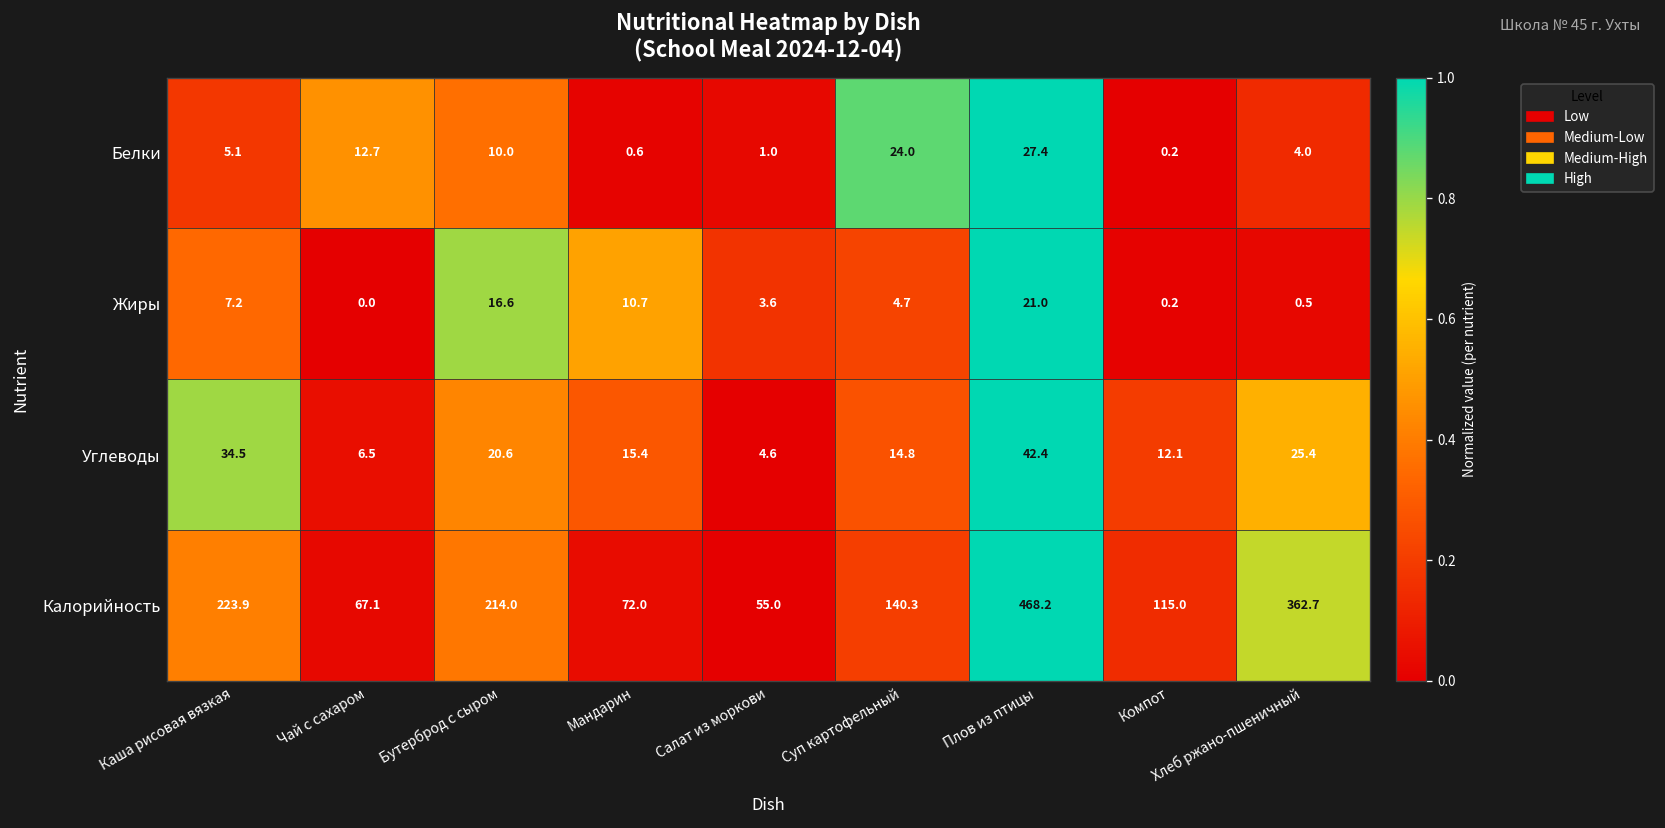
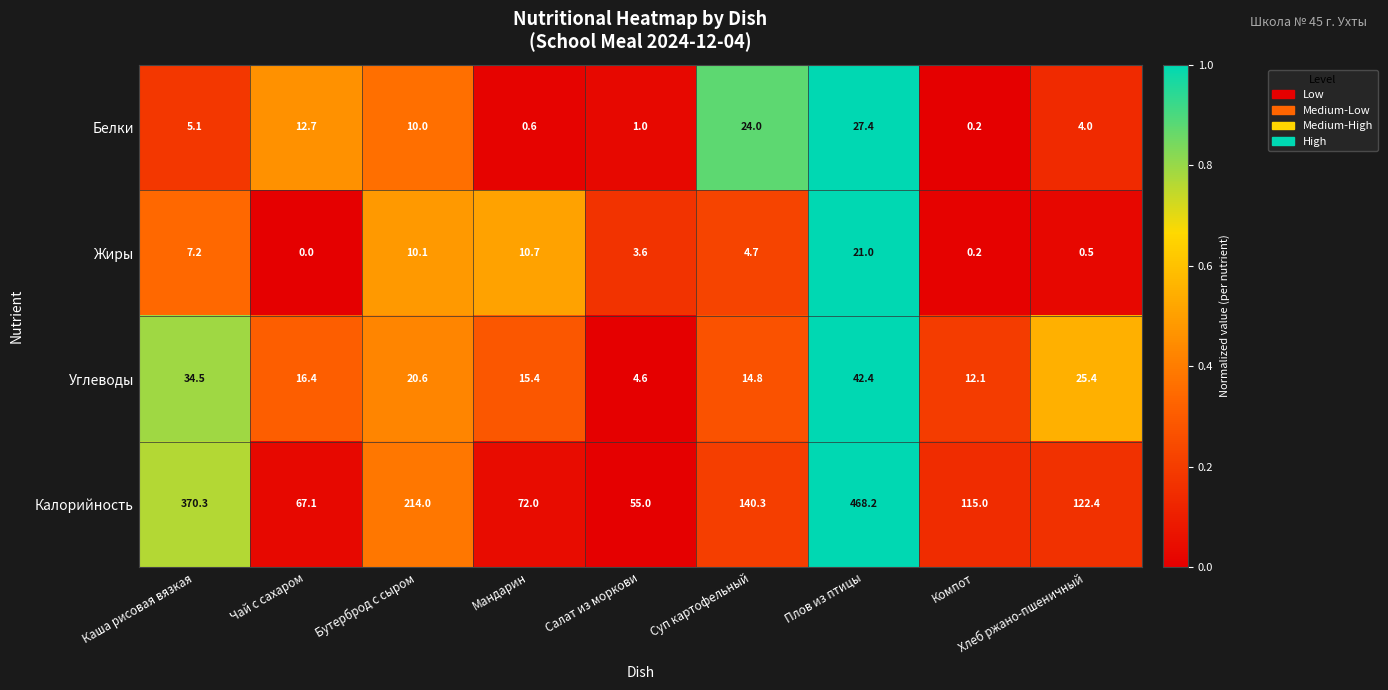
  {
    "Белки": {
      "Каша рисовая вязкая": 5.1,
      "Чай с сахаром": 12.7,
      "Бутерброд с сыром": 10.0,
      "Мандарин": 0.6,
      "Салат из моркови": 1.0,
      "Суп картофельный": 24.0,
      "Плов из птицы": 27.4,
      "Компот": 0.2,
      "Хлеб ржано-пшеничный": 4.0
    },
    "Жиры": {
      "Каша рисовая вязкая": 7.2,
      "Чай с сахаром": 0.0,
-     "Бутерброд с сыром": 16.6,
+     "Бутерброд с сыром": 10.1,
      "Мандарин": 10.7,
      "Салат из моркови": 3.6,
      "Суп картофельный": 4.7,
      "Плов из птицы": 21.0,
      "Компот": 0.2,
      "Хлеб ржано-пшеничный": 0.5
    },
    "Углеводы": {
      "Каша рисовая вязкая": 34.5,
-     "Чай с сахаром": 6.5,
+     "Чай с сахаром": 16.4,
      "Бутерброд с сыром": 20.6,
      "Мандарин": 15.4,
      "Салат из моркови": 4.6,
      "Суп картофельный": 14.8,
      "Плов из птицы": 42.4,
      "Компот": 12.1,
      "Хлеб ржано-пшеничный": 25.4
    },
    "Калорийность": {
-     "Каша рисовая вязкая": 223.9,
+     "Каша рисовая вязкая": 370.3,
      "Чай с сахаром": 67.1,
      "Бутерброд с сыром": 214.0,
      "Мандарин": 72.0,
      "Салат из моркови": 55.0,
      "Суп картофельный": 140.3,
      "Плов из птицы": 468.2,
      "Компот": 115.0,
-     "Хлеб ржано-пшеничный": 362.7
+     "Хлеб ржано-пшеничный": 122.4
    }
  }
